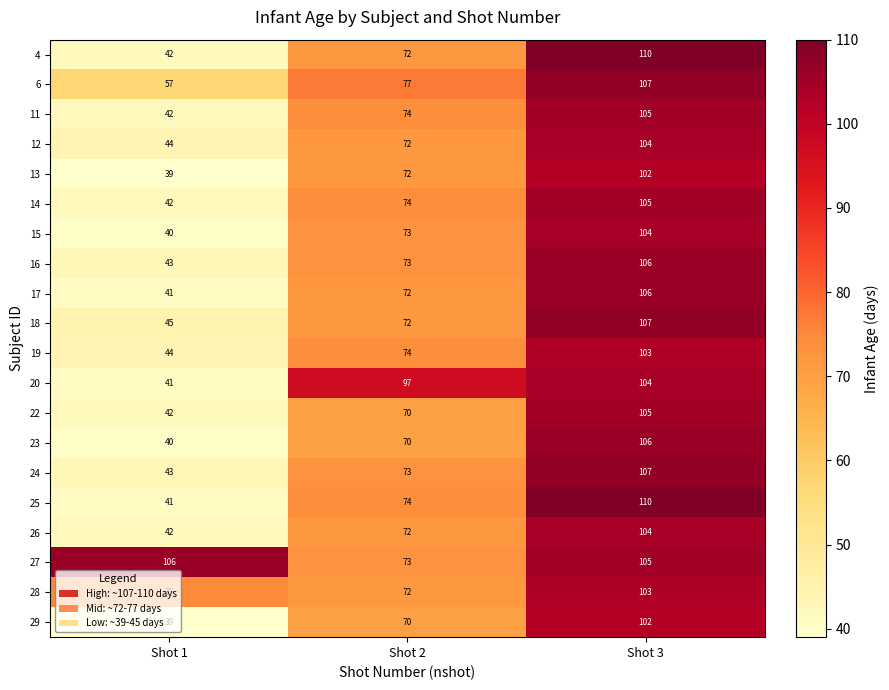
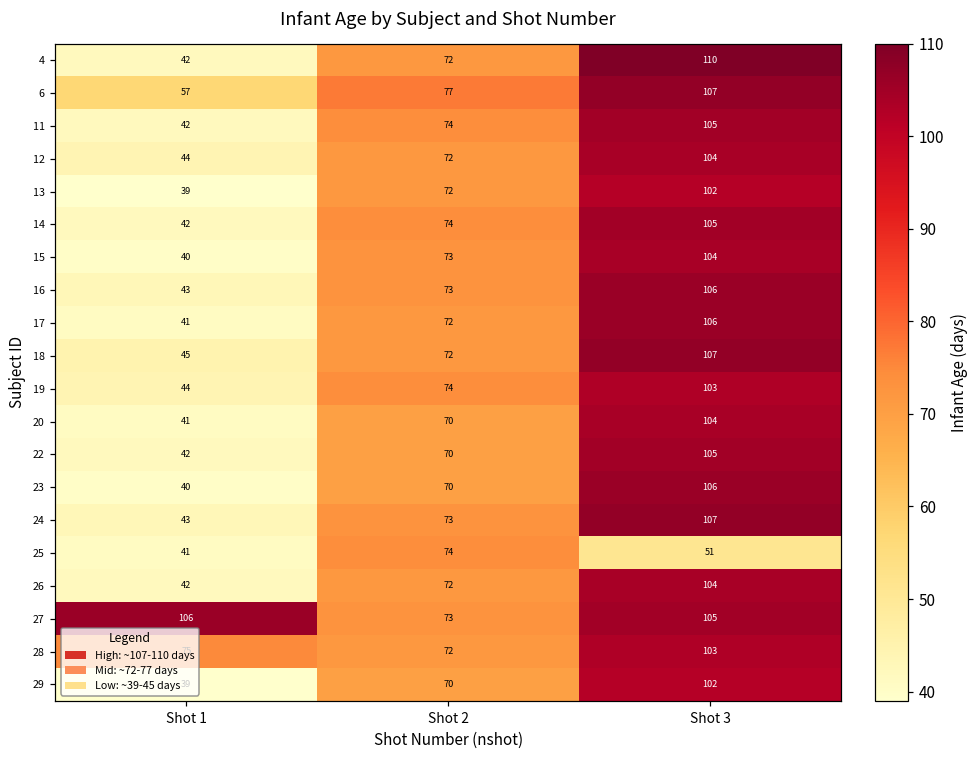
  {
    "4": {
      "Shot 1": 42,
      "Shot 2": 72,
      "Shot 3": 110
    },
    "6": {
      "Shot 1": 57,
      "Shot 2": 77,
      "Shot 3": 107
    },
    "11": {
      "Shot 1": 42,
      "Shot 2": 74,
      "Shot 3": 105
    },
    "12": {
      "Shot 1": 44,
      "Shot 2": 72,
      "Shot 3": 104
    },
    "13": {
      "Shot 1": 39,
      "Shot 2": 72,
      "Shot 3": 102
    },
    "14": {
      "Shot 1": 42,
      "Shot 2": 74,
      "Shot 3": 105
    },
    "15": {
      "Shot 1": 40,
      "Shot 2": 73,
      "Shot 3": 104
    },
    "16": {
      "Shot 1": 43,
      "Shot 2": 73,
      "Shot 3": 106
    },
    "17": {
      "Shot 1": 41,
      "Shot 2": 72,
      "Shot 3": 106
    },
    "18": {
      "Shot 1": 45,
      "Shot 2": 72,
      "Shot 3": 107
    },
    "19": {
      "Shot 1": 44,
      "Shot 2": 74,
      "Shot 3": 103
    },
    "20": {
      "Shot 1": 41,
-     "Shot 2": 97,
+     "Shot 2": 70,
      "Shot 3": 104
    },
    "22": {
      "Shot 1": 42,
      "Shot 2": 70,
      "Shot 3": 105
    },
    "23": {
      "Shot 1": 40,
      "Shot 2": 70,
      "Shot 3": 106
    },
    "24": {
      "Shot 1": 43,
      "Shot 2": 73,
      "Shot 3": 107
    },
    "25": {
      "Shot 1": 41,
      "Shot 2": 74,
-     "Shot 3": 110
+     "Shot 3": 51
    },
    "26": {
      "Shot 1": 42,
      "Shot 2": 72,
      "Shot 3": 104
    },
    "27": {
      "Shot 1": 106,
      "Shot 2": 73,
      "Shot 3": 105
    },
    "28": {
      "Shot 2": 72,
      "Shot 3": 103
    },
    "29": {
      "Shot 2": 70,
      "Shot 3": 102
    }
  }
